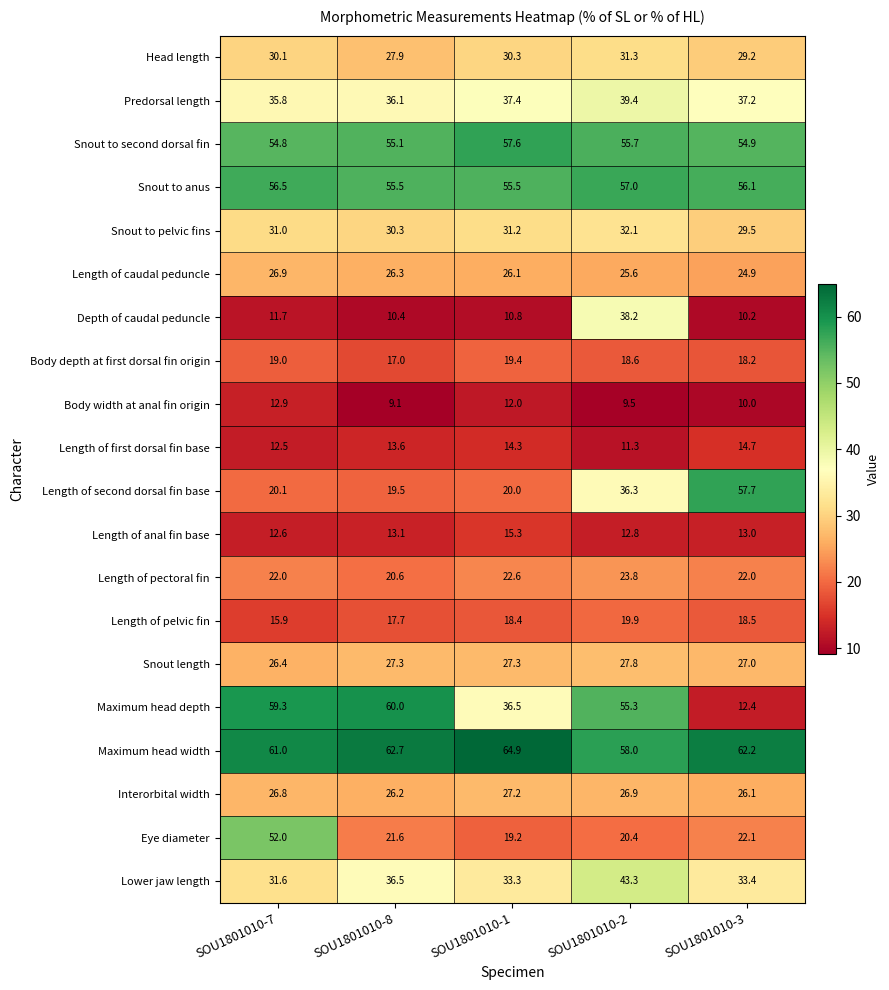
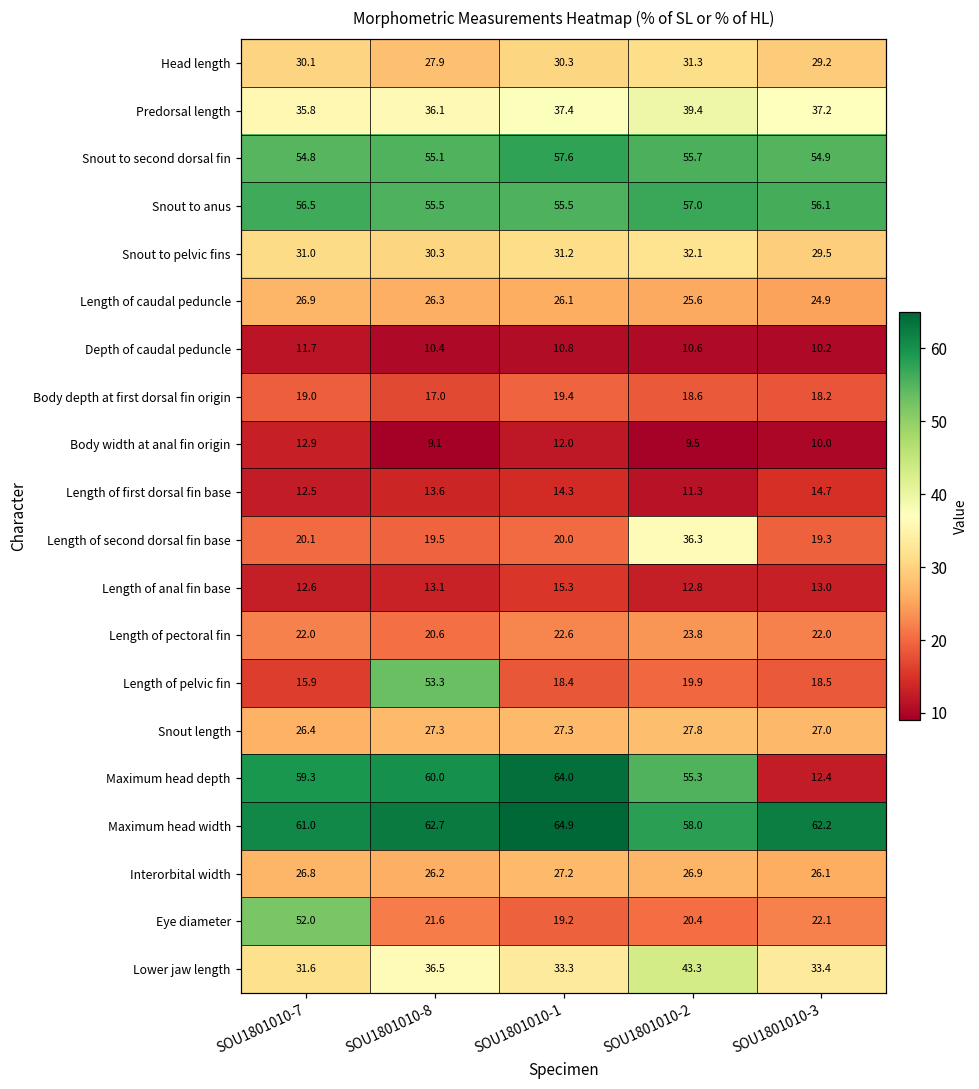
  {
    "Head length": {
      "SOU1801010-7": 30.1,
      "SOU1801010-8": 27.9,
      "SOU1801010-1": 30.3,
      "SOU1801010-2": 31.3,
      "SOU1801010-3": 29.2
    },
    "Predorsal length": {
      "SOU1801010-7": 35.8,
      "SOU1801010-8": 36.1,
      "SOU1801010-1": 37.4,
      "SOU1801010-2": 39.4,
      "SOU1801010-3": 37.2
    },
    "Snout to second dorsal fin": {
      "SOU1801010-7": 54.8,
      "SOU1801010-8": 55.1,
      "SOU1801010-1": 57.6,
      "SOU1801010-2": 55.7,
      "SOU1801010-3": 54.9
    },
    "Snout to anus": {
      "SOU1801010-7": 56.5,
      "SOU1801010-8": 55.5,
      "SOU1801010-1": 55.5,
      "SOU1801010-2": 57.0,
      "SOU1801010-3": 56.1
    },
    "Snout to pelvic fins": {
      "SOU1801010-7": 31.0,
      "SOU1801010-8": 30.3,
      "SOU1801010-1": 31.2,
      "SOU1801010-2": 32.1,
      "SOU1801010-3": 29.5
    },
    "Length of caudal peduncle": {
      "SOU1801010-7": 26.9,
      "SOU1801010-8": 26.3,
      "SOU1801010-1": 26.1,
      "SOU1801010-2": 25.6,
      "SOU1801010-3": 24.9
    },
    "Depth of caudal peduncle": {
      "SOU1801010-7": 11.7,
      "SOU1801010-8": 10.4,
      "SOU1801010-1": 10.8,
-     "SOU1801010-2": 38.2,
+     "SOU1801010-2": 10.6,
      "SOU1801010-3": 10.2
    },
    "Body depth at first dorsal fin origin": {
      "SOU1801010-7": 19.0,
      "SOU1801010-8": 17.0,
      "SOU1801010-1": 19.4,
      "SOU1801010-2": 18.6,
      "SOU1801010-3": 18.2
    },
    "Body width at anal fin origin": {
      "SOU1801010-7": 12.9,
      "SOU1801010-8": 9.1,
      "SOU1801010-1": 12.0,
      "SOU1801010-2": 9.5,
      "SOU1801010-3": 10.0
    },
    "Length of first dorsal fin base": {
      "SOU1801010-7": 12.5,
      "SOU1801010-8": 13.6,
      "SOU1801010-1": 14.3,
      "SOU1801010-2": 11.3,
      "SOU1801010-3": 14.7
    },
    "Length of second dorsal fin base": {
      "SOU1801010-7": 20.1,
      "SOU1801010-8": 19.5,
      "SOU1801010-1": 20.0,
      "SOU1801010-2": 36.3,
-     "SOU1801010-3": 57.7
+     "SOU1801010-3": 19.3
    },
    "Length of anal fin base": {
      "SOU1801010-7": 12.6,
      "SOU1801010-8": 13.1,
      "SOU1801010-1": 15.3,
      "SOU1801010-2": 12.8,
      "SOU1801010-3": 13.0
    },
    "Length of pectoral fin": {
      "SOU1801010-7": 22.0,
      "SOU1801010-8": 20.6,
      "SOU1801010-1": 22.6,
      "SOU1801010-2": 23.8,
      "SOU1801010-3": 22.0
    },
    "Length of pelvic fin": {
      "SOU1801010-7": 15.9,
-     "SOU1801010-8": 17.7,
+     "SOU1801010-8": 53.3,
      "SOU1801010-1": 18.4,
      "SOU1801010-2": 19.9,
      "SOU1801010-3": 18.5
    },
    "Snout length": {
      "SOU1801010-7": 26.4,
      "SOU1801010-8": 27.3,
      "SOU1801010-1": 27.3,
      "SOU1801010-2": 27.8,
      "SOU1801010-3": 27.0
    },
    "Maximum head depth": {
      "SOU1801010-7": 59.3,
      "SOU1801010-8": 60.0,
-     "SOU1801010-1": 36.5,
+     "SOU1801010-1": 64.0,
      "SOU1801010-2": 55.3,
      "SOU1801010-3": 12.4
    },
    "Maximum head width": {
      "SOU1801010-7": 61.0,
      "SOU1801010-8": 62.7,
      "SOU1801010-1": 64.9,
      "SOU1801010-2": 58.0,
      "SOU1801010-3": 62.2
    },
    "Interorbital width": {
      "SOU1801010-7": 26.8,
      "SOU1801010-8": 26.2,
      "SOU1801010-1": 27.2,
      "SOU1801010-2": 26.9,
      "SOU1801010-3": 26.1
    },
    "Eye diameter": {
      "SOU1801010-7": 52.0,
      "SOU1801010-8": 21.6,
      "SOU1801010-1": 19.2,
      "SOU1801010-2": 20.4,
      "SOU1801010-3": 22.1
    },
    "Lower jaw length": {
      "SOU1801010-7": 31.6,
      "SOU1801010-8": 36.5,
      "SOU1801010-1": 33.3,
      "SOU1801010-2": 43.3,
      "SOU1801010-3": 33.4
    }
  }
